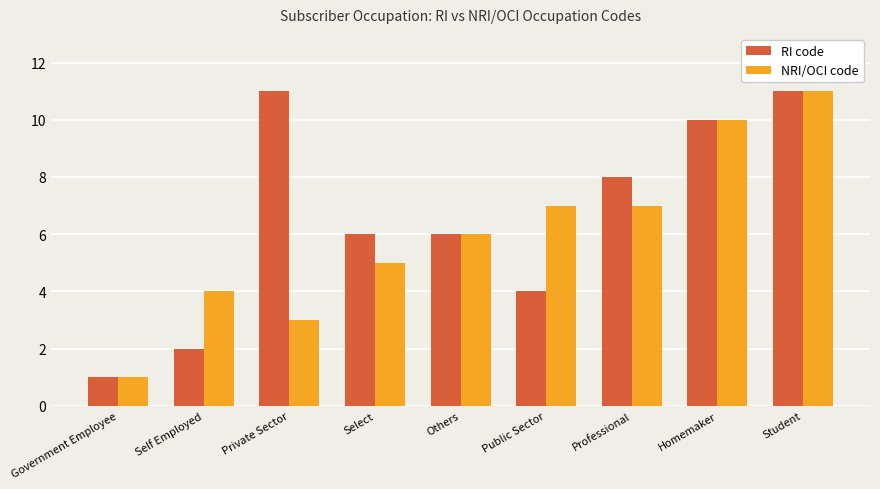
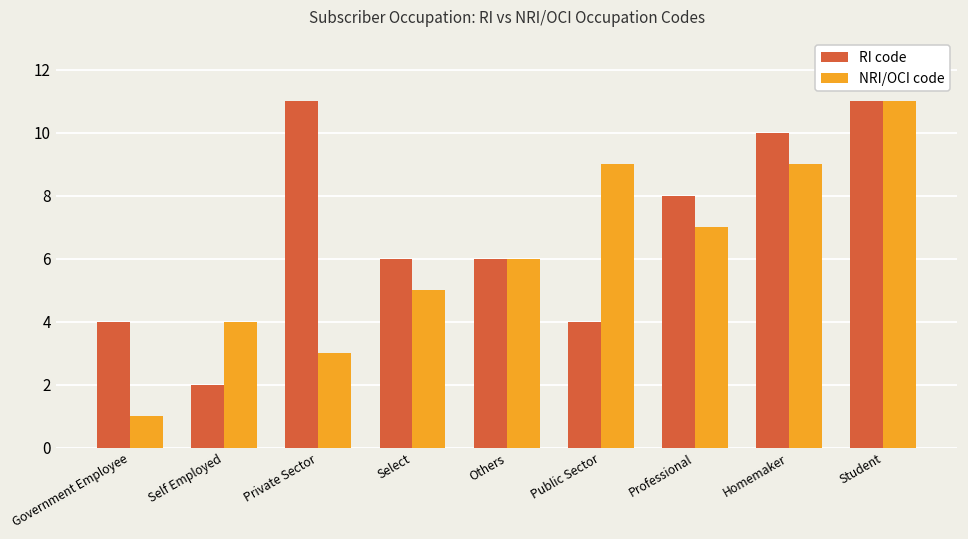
  {
    "RI code": {
-     "Government Employee": 1,
+     "Government Employee": 4,
      "Self Employed": 2,
      "Private Sector": 11,
      "Select": 6,
      "Others": 6,
      "Public Sector": 4,
      "Professional": 8,
      "Homemaker": 10,
      "Student": 11
    },
    "NRI/OCI code": {
      "Government Employee": 1,
      "Self Employed": 4,
      "Private Sector": 3,
      "Select": 5,
      "Others": 6,
-     "Public Sector": 7,
+     "Public Sector": 9,
      "Professional": 7,
-     "Homemaker": 10,
+     "Homemaker": 9,
      "Student": 11
    }
  }
